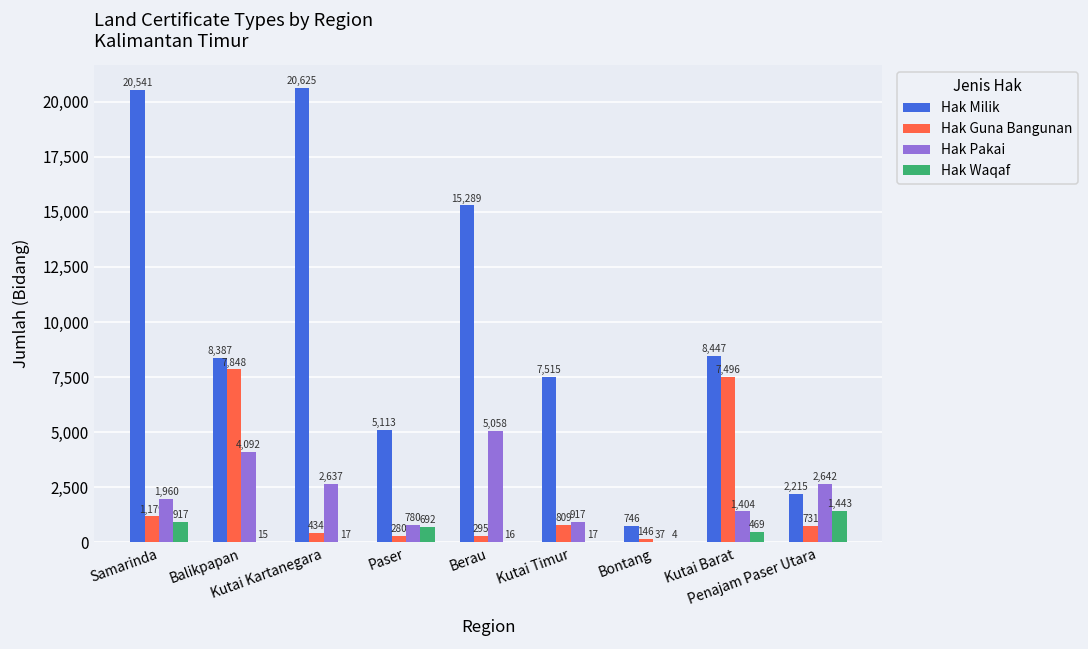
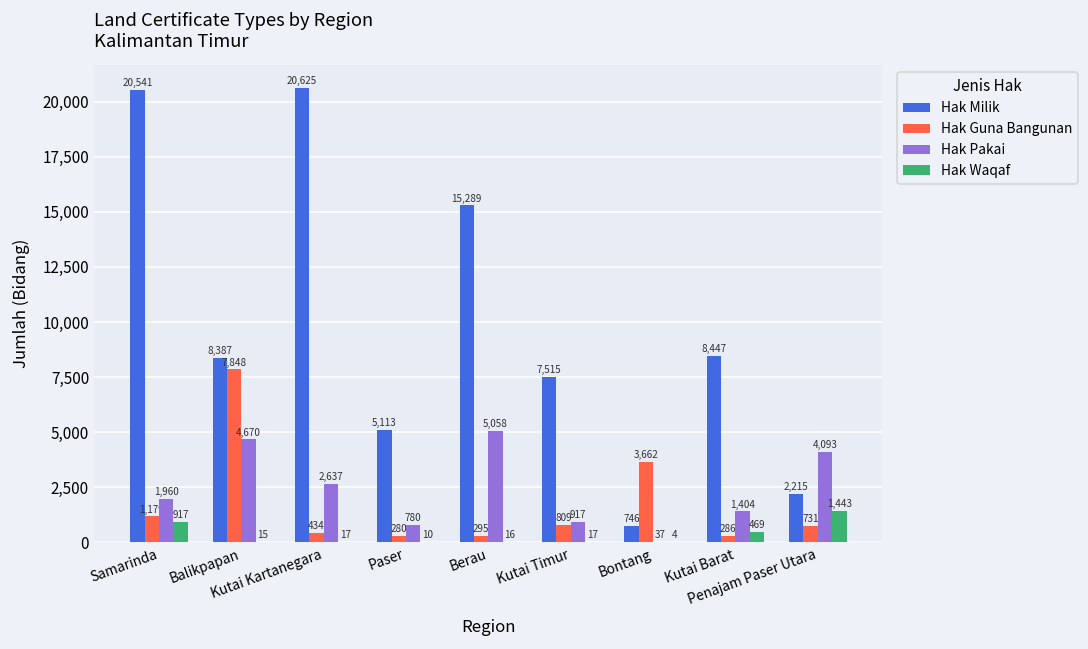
  {
    "Hak Milik": {
      "Samarinda": "20,541",
      "Balikpapan": "8,387",
      "Kutai Kartanegara": "20,625",
      "Paser": "5,113",
      "Berau": "15,289",
      "Kutai Timur": "7,515",
      "Bontang": "746",
      "Kutai Barat": "8,447",
      "Penajam Paser Utara": "2,215"
    },
    "Hak Guna Bangunan": {
      "Samarinda": "1,179",
      "Balikpapan": "7,848",
      "Kutai Kartanegara": "434",
      "Paser": "280",
      "Berau": "295",
      "Kutai Timur": "809",
-     "Bontang": "146",
-     "Kutai Barat": "7,496",
+     "Bontang": "3,662",
+     "Kutai Barat": "286",
      "Penajam Paser Utara": "731"
    },
    "Hak Pakai": {
      "Samarinda": "1,960",
-     "Balikpapan": "4,092",
+     "Balikpapan": "4,670",
      "Kutai Kartanegara": "2,637",
      "Paser": "780",
      "Berau": "5,058",
      "Kutai Timur": "917",
      "Bontang": "37",
      "Kutai Barat": "1,404",
-     "Penajam Paser Utara": "2,642"
+     "Penajam Paser Utara": "4,093"
    },
    "Hak Waqaf": {
      "Samarinda": "917",
      "Balikpapan": "15",
      "Kutai Kartanegara": "17",
-     "Paser": "692",
+     "Paser": "10",
      "Berau": "16",
      "Kutai Timur": "17",
      "Bontang": "4",
      "Kutai Barat": "469",
      "Penajam Paser Utara": "1,443"
    }
  }
